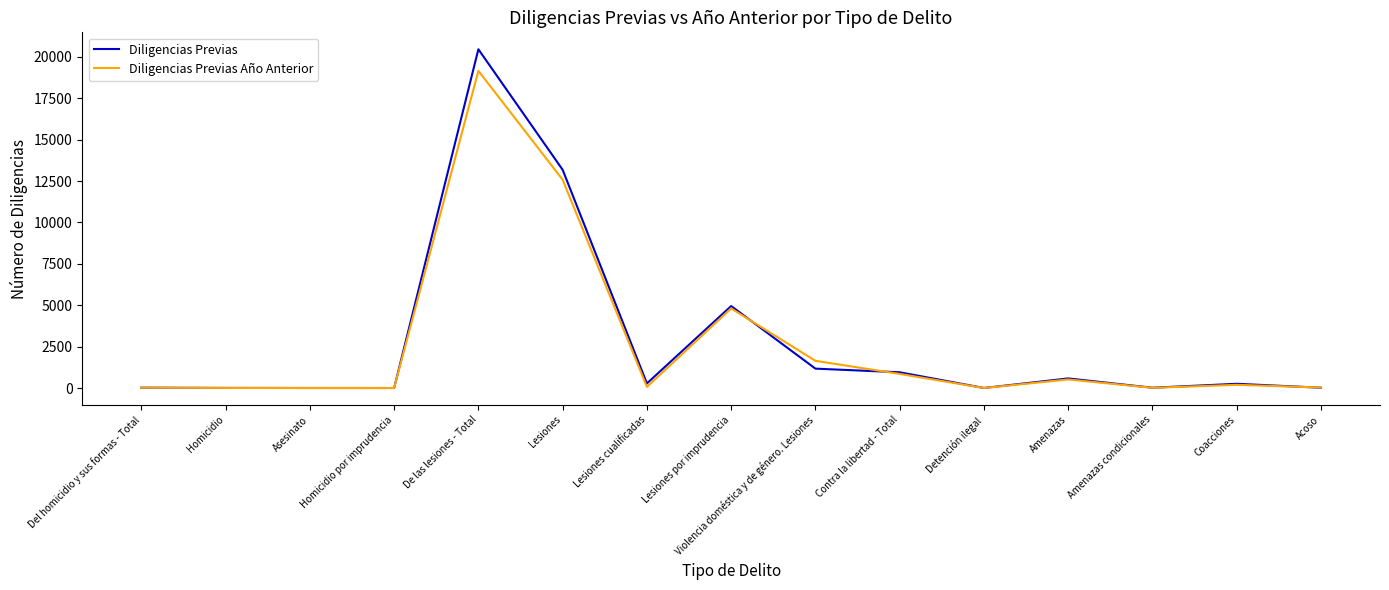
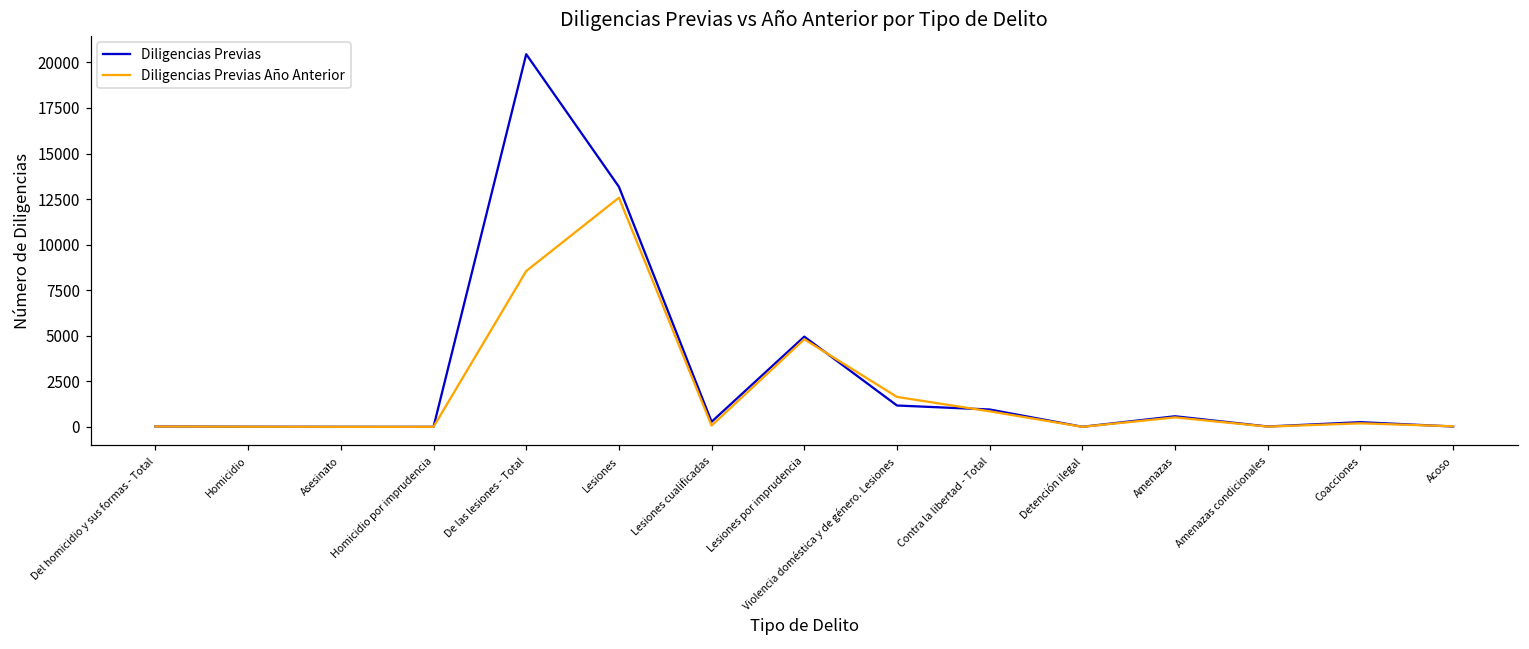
  {
    "Diligencias Previas": {
      "De las lesiones - Total": 20500,
      "Lesiones": 13200,
      "Lesiones cualificadas": 300,
      "Violencia doméstica y de género. Lesiones": 1200
    },
    "Diligencias Previas Año Anterior": {
-     "De las lesiones - Total": 19100,
+     "De las lesiones - Total": 8600,
      "Lesiones": 12600,
      "Lesiones cualificadas": 100,
      "Violencia doméstica y de género. Lesiones": 1600
    }
  }
